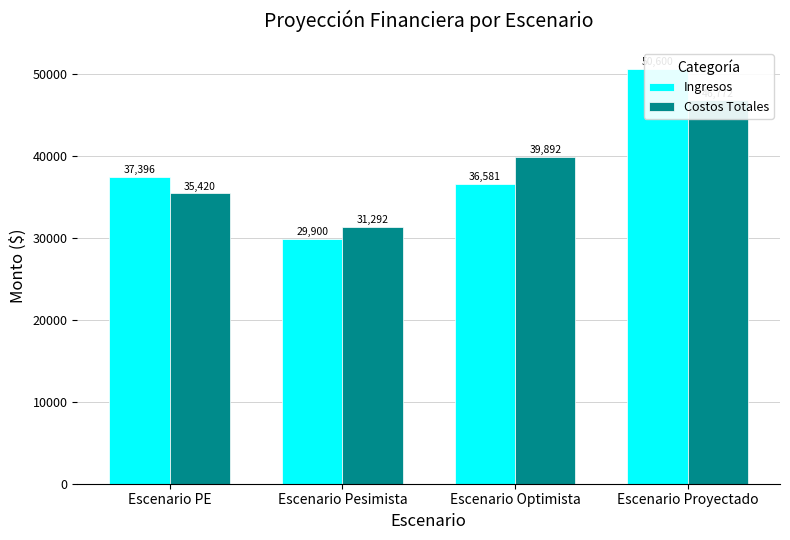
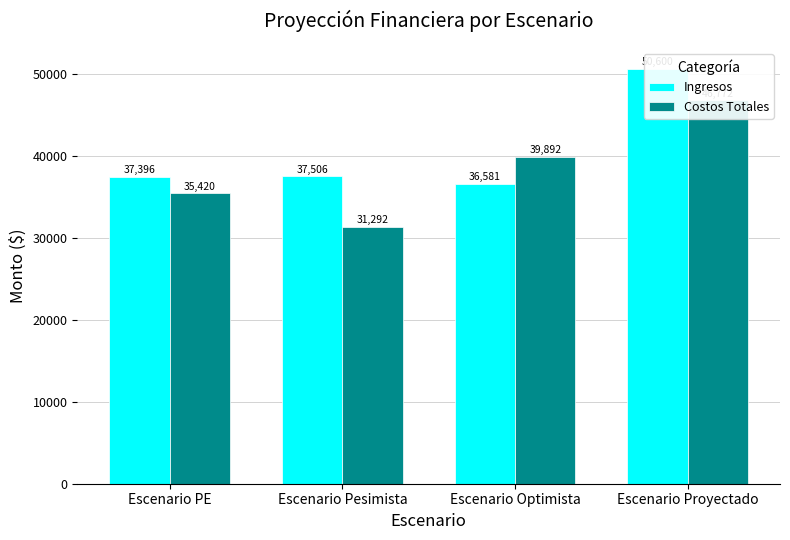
  {
    "Ingresos": {
      "Escenario PE": "37,396",
-     "Escenario Pesimista": "29,900",
+     "Escenario Pesimista": "37,506",
      "Escenario Optimista": "36,581"
    },
    "Costos Totales": {
      "Escenario PE": "35,420",
      "Escenario Pesimista": "31,292",
      "Escenario Optimista": "39,892"
    }
  }
